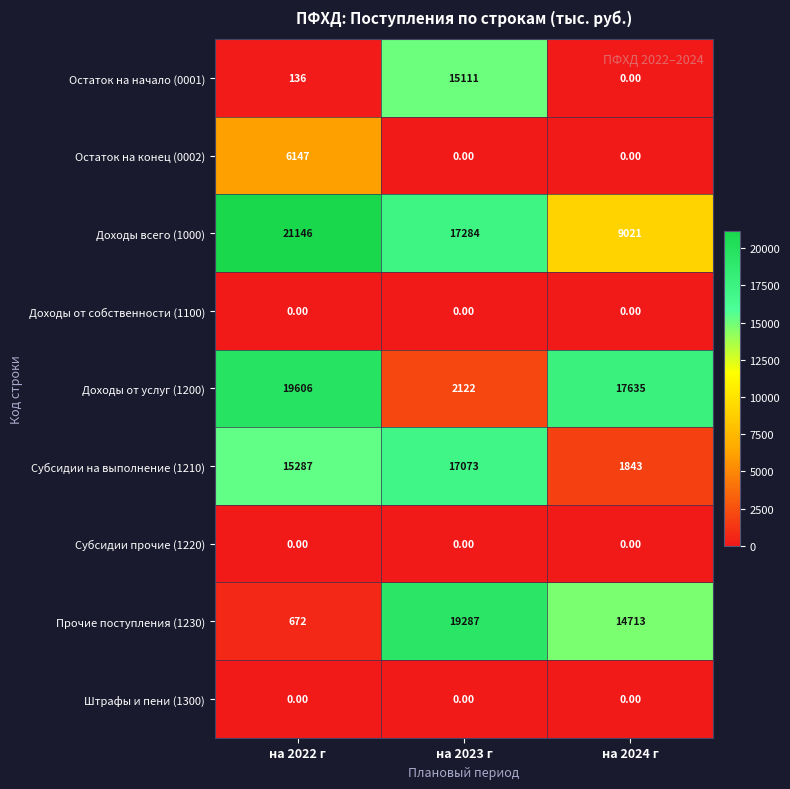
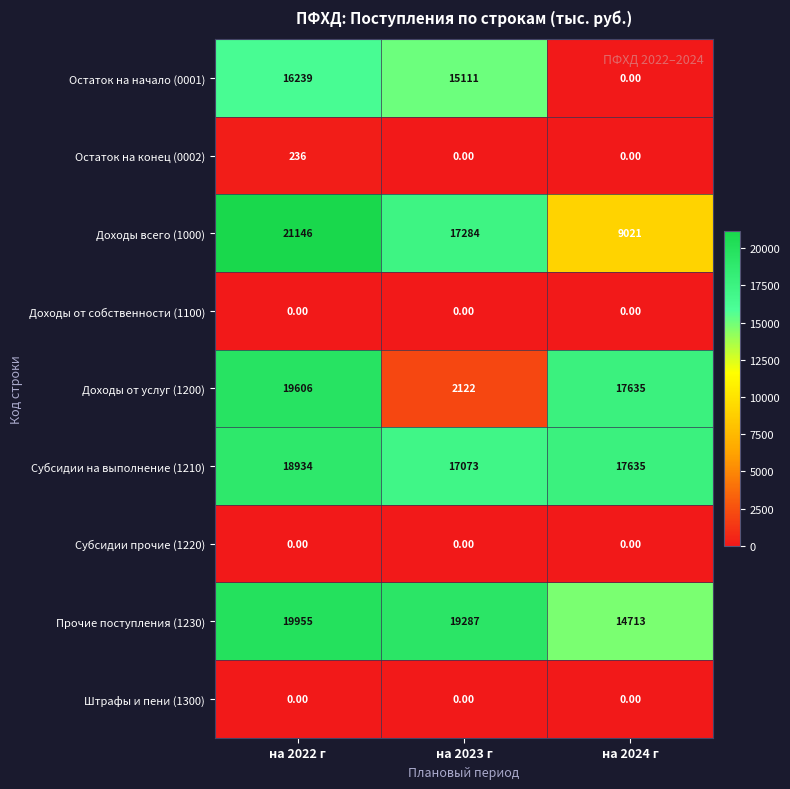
  {
    "Остаток на начало (0001)": {
-     "на 2022 г": 136,
+     "на 2022 г": 16239,
      "на 2023 г": 15111
    },
    "Остаток на конец (0002)": {
-     "на 2022 г": 6147,
+     "на 2022 г": 236,
      "на 2023 г": 0.00,
      "на 2024 г": 0.00
    },
    "Доходы всего (1000)": {
      "на 2022 г": 21146,
      "на 2023 г": 17284,
      "на 2024 г": 9021
    },
    "Доходы от собственности (1100)": {
      "на 2022 г": 0.00,
      "на 2023 г": 0.00,
      "на 2024 г": 0.00
    },
    "Доходы от услуг (1200)": {
      "на 2022 г": 19606,
      "на 2023 г": 2122,
      "на 2024 г": 17635
    },
    "Субсидии на выполнение (1210)": {
-     "на 2022 г": 15287,
+     "на 2022 г": 18934,
      "на 2023 г": 17073,
-     "на 2024 г": 1843
+     "на 2024 г": 17635
    },
    "Субсидии прочие (1220)": {
      "на 2022 г": 0.00,
      "на 2023 г": 0.00,
      "на 2024 г": 0.00
    },
    "Прочие поступления (1230)": {
-     "на 2022 г": 672,
+     "на 2022 г": 19955,
      "на 2023 г": 19287,
      "на 2024 г": 14713
    },
    "Штрафы и пени (1300)": {
      "на 2022 г": 0.00,
      "на 2023 г": 0.00,
      "на 2024 г": 0.00
    }
  }
